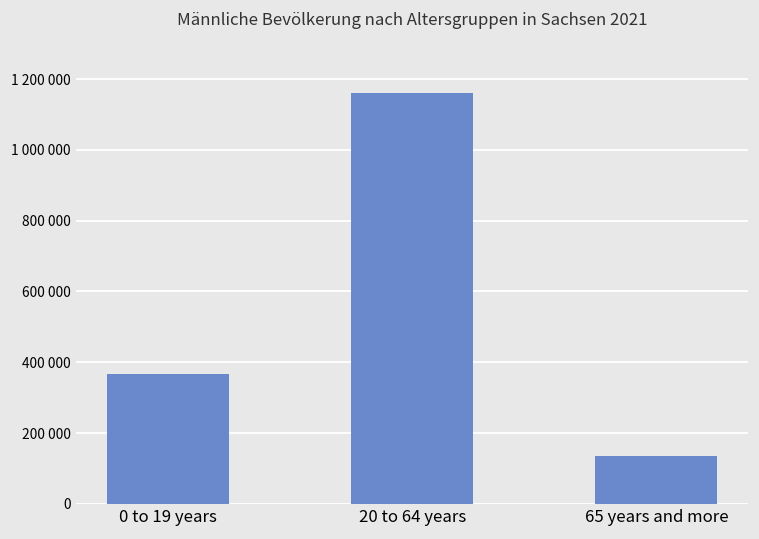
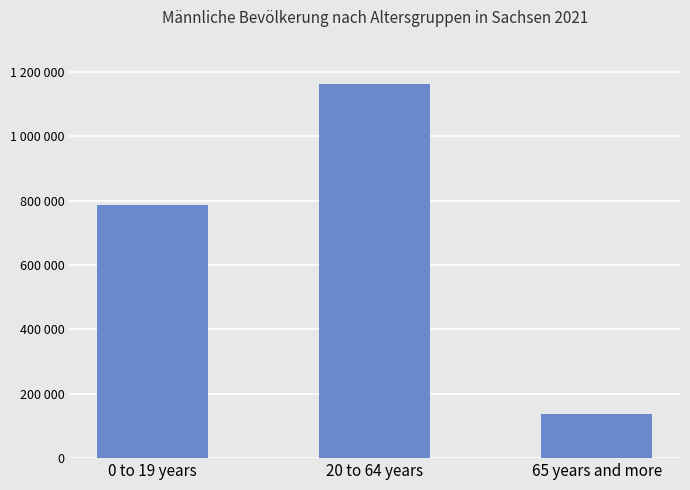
  {
-   "0 to 19 years": 370000,
+   "0 to 19 years": 790000,
    "20 to 64 years": 1160000,
    "65 years and more": 140000
  }
